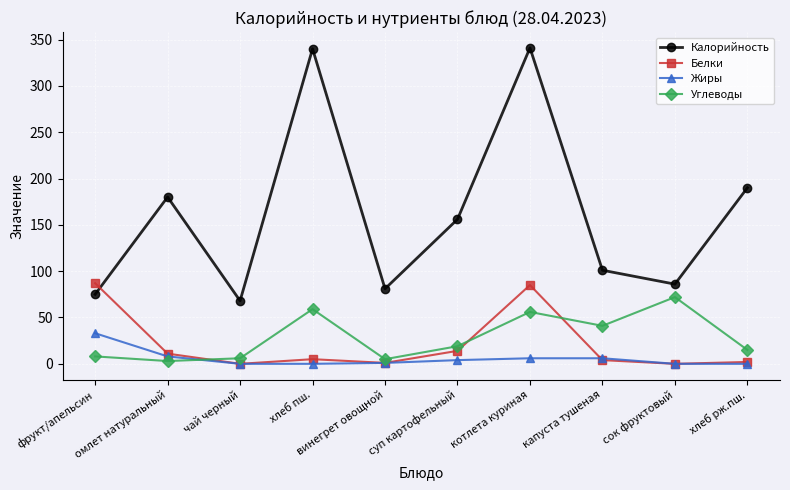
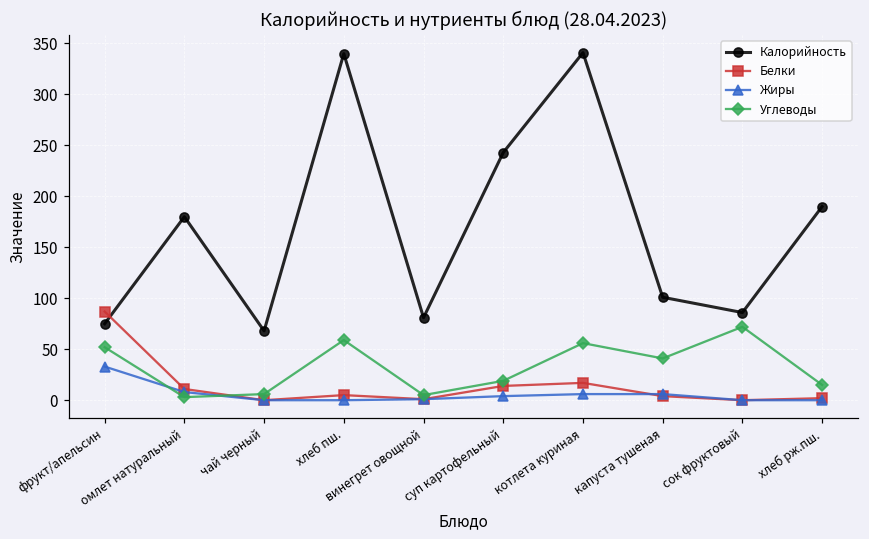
  {
    "Калорийность": {
      "фрукт/апельсин": 80,
      "омлет натуральный": 180,
      "чай черный": 70,
      "хлеб пш.": 340,
      "винегрет овощной": 80,
-     "суп картофельный": 160,
+     "суп картофельный": 240,
      "котлета куриная": 340,
      "капуста тушеная": 100,
      "сок фруктовый": 90,
      "хлеб рж.пш.": 190
    },
    "Белки": {
      "фрукт/апельсин": 90,
      "омлет натуральный": 10,
      "хлеб пш.": 10,
      "суп картофельный": 10,
-     "котлета куриная": 90
+     "котлета куриная": 20
    },
    "Жиры": {
      "фрукт/апельсин": 30,
      "омлет натуральный": 10,
      "хлеб пш.": 0,
      "суп картофельный": 0,
      "котлета куриная": 10
    },
    "Углеводы": {
-     "фрукт/апельсин": 10,
+     "фрукт/апельсин": 50,
      "омлет натуральный": 0,
      "чай черный": 10,
      "хлеб пш.": 60,
      "винегрет овощной": 10,
      "суп картофельный": 20,
      "котлета куриная": 60,
      "капуста тушеная": 40,
      "сок фруктовый": 70,
      "хлеб рж.пш.": 20
    }
  }
